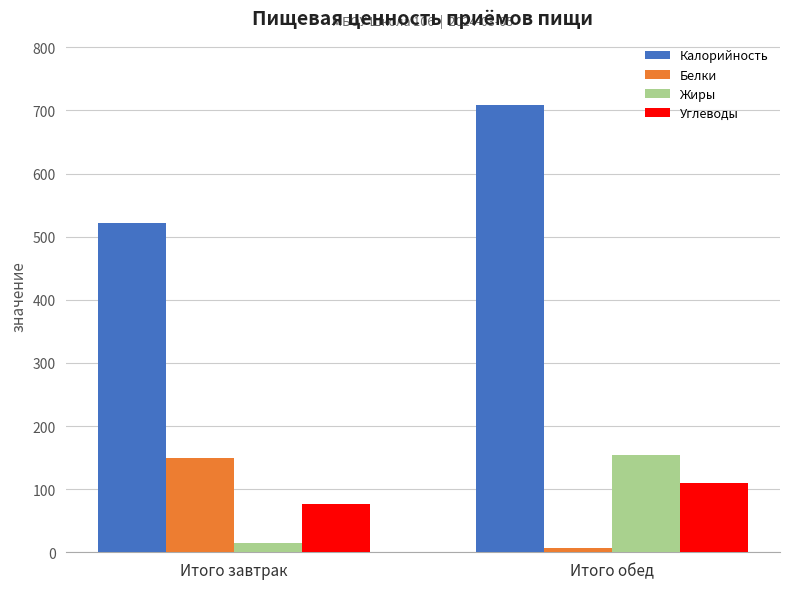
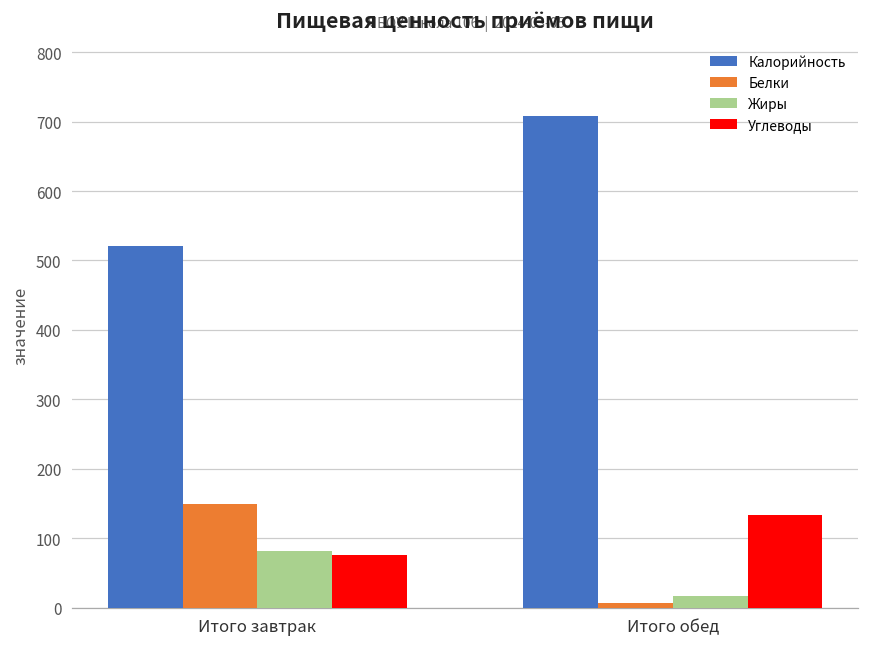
  {
    "Калорийность": {
      "Итого завтрак": 520,
      "Итого обед": 710
    },
    "Белки": {
      "Итого завтрак": 150,
      "Итого обед": 10
    },
    "Жиры": {
-     "Итого завтрак": 10,
-     "Итого обед": 150
+     "Итого завтрак": 80,
+     "Итого обед": 20
    },
    "Углеводы": {
      "Итого завтрак": 80,
-     "Итого обед": 110
+     "Итого обед": 130
    }
  }
